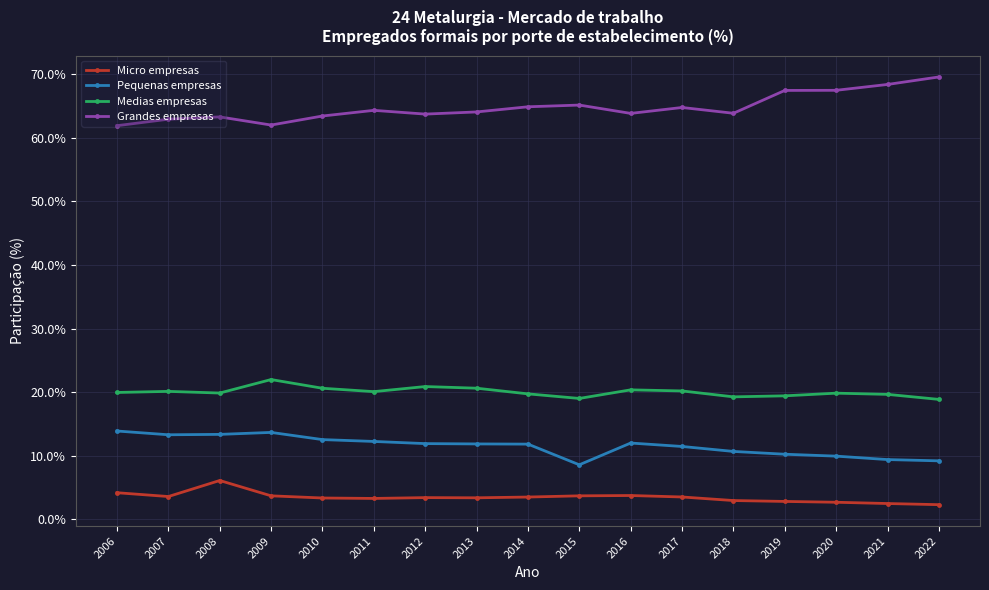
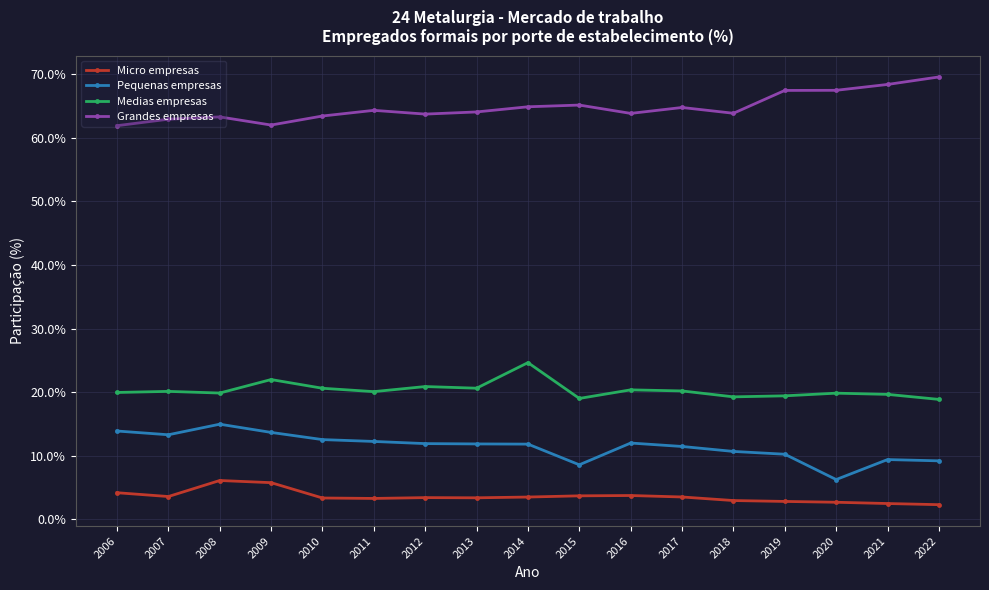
  {
    "Micro empresas": {
      "2006": "4%",
      "2007": "4%",
      "2008": "6%",
-     "2009": "4%",
+     "2009": "6%",
      "2010": "3%",
      "2011": "3%",
      "2012": "3%",
      "2013": "3%",
      "2014": "4%",
      "2015": "4%",
      "2016": "4%",
      "2017": "4%",
      "2018": "3%",
      "2019": "3%",
      "2020": "3%",
      "2021": "3%",
      "2022": "2%"
    },
    "Pequenas empresas": {
      "2006": "14%",
      "2007": "13%",
-     "2008": "13%",
+     "2008": "15%",
      "2009": "14%",
      "2010": "13%",
      "2011": "12%",
      "2012": "12%",
      "2013": "12%",
      "2014": "12%",
      "2015": "9%",
      "2016": "12%",
      "2017": "11%",
      "2018": "11%",
      "2019": "10%",
-     "2020": "10%",
+     "2020": "6%",
      "2021": "9%",
      "2022": "9%"
    },
    "Medias empresas": {
      "2006": "20%",
      "2007": "20%",
      "2008": "20%",
      "2009": "22%",
      "2010": "21%",
      "2011": "20%",
      "2012": "21%",
      "2013": "21%",
-     "2014": "20%",
+     "2014": "25%",
      "2015": "19%",
      "2016": "20%",
      "2017": "20%",
      "2018": "19%",
      "2019": "19%",
      "2020": "20%",
      "2021": "20%",
      "2022": "19%"
    },
    "Grandes empresas": {
      "2009": "62%",
      "2010": "63%",
      "2011": "64%",
      "2012": "64%",
      "2013": "64%",
      "2014": "65%",
      "2015": "65%",
      "2016": "64%",
      "2017": "65%",
      "2018": "64%",
      "2019": "67%",
      "2020": "67%",
      "2021": "68%",
      "2022": "70%"
    }
  }
